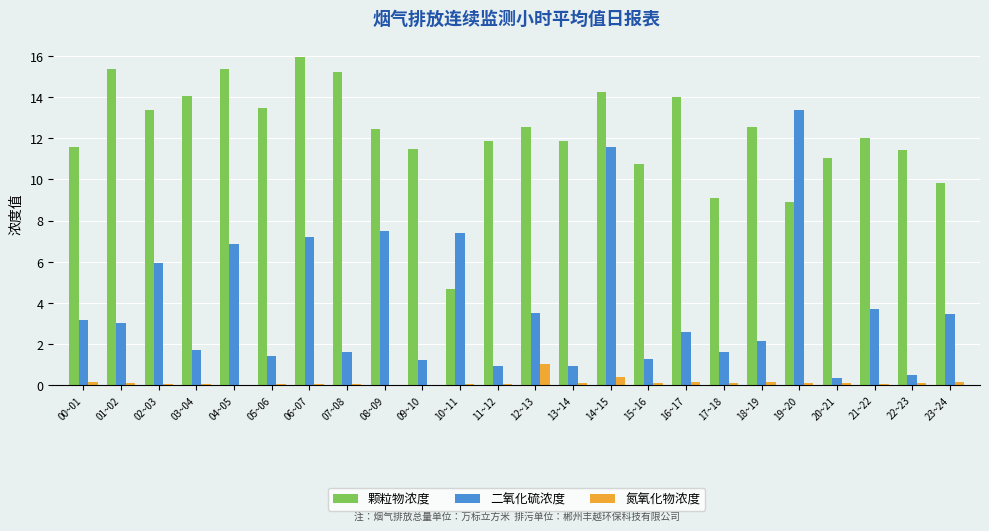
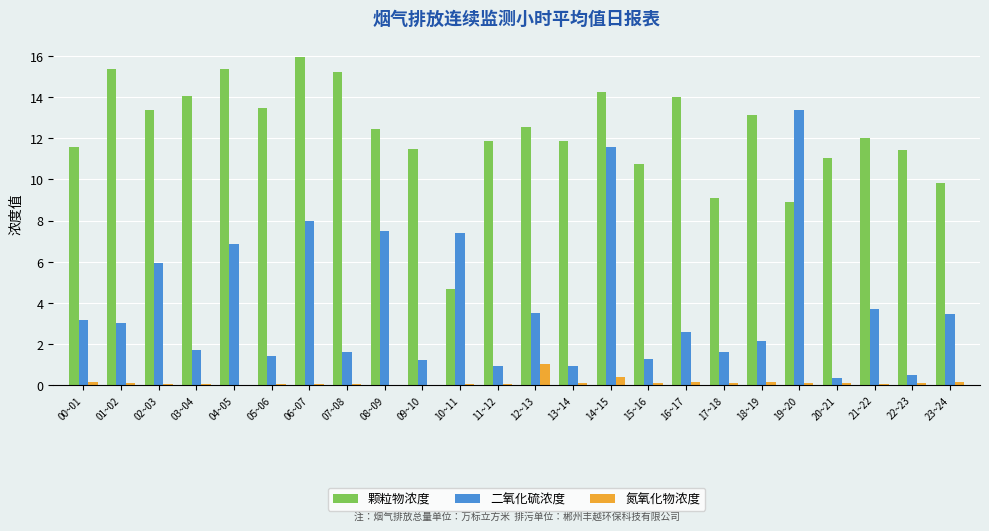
  {
    "颗粒物浓度": {
      "00~01": 11.6,
      "01~02": 15.4,
      "02~03": 13.4,
      "03~04": 14.1,
      "04~05": 15.4,
      "05~06": 13.5,
      "06~07": 15.9,
      "07~08": 15.2,
      "08~09": 12.5,
      "09~10": 11.5,
      "10~11": 4.7,
      "11~12": 11.9,
      "12~13": 12.5,
      "13~14": 11.9,
      "14~15": 14.2,
      "15~16": 10.7,
      "16~17": 14.0,
      "17~18": 9.1,
-     "18~19": 12.5,
+     "18~19": 13.1,
      "19~20": 8.9,
      "20~21": 11.1,
      "21~22": 12.0,
      "22~23": 11.5,
      "23~24": 9.9
    },
    "二氧化硫浓度": {
      "00~01": 3.2,
      "01~02": 3.0,
      "02~03": 5.9,
      "03~04": 1.7,
      "04~05": 6.8,
      "05~06": 1.4,
-     "06~07": 7.2,
+     "06~07": 8.0,
      "07~08": 1.6,
      "08~09": 7.5,
      "09~10": 1.2,
      "10~11": 7.4,
      "11~12": 1.0,
      "12~13": 3.5,
      "13~14": 0.9,
      "14~15": 11.6,
      "15~16": 1.3,
      "16~17": 2.6,
      "17~18": 1.6,
      "18~19": 2.2,
      "19~20": 13.4,
      "20~21": 0.3,
      "21~22": 3.7,
      "22~23": 0.5,
      "23~24": 3.5
    },
    "氮氧化物浓度": {
      "00~01": 0.2,
      "12~13": 1.1,
      "14~15": 0.4,
      "16~17": 0.2,
      "18~19": 0.2,
      "23~24": 0.1
    }
  }
